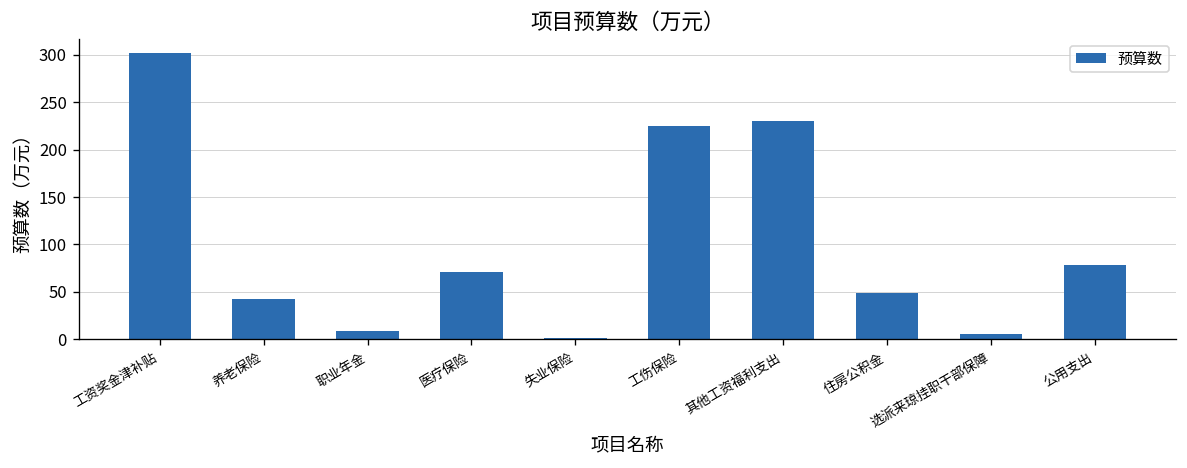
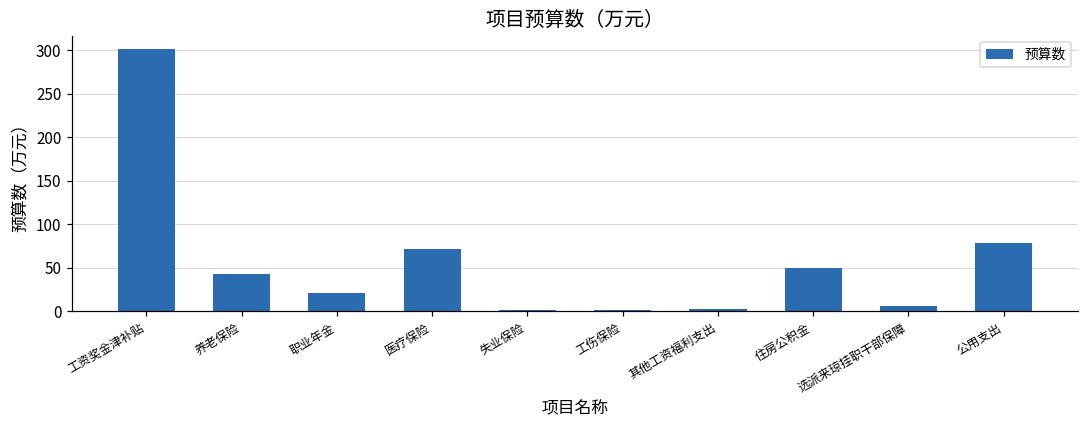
  {
    "工资奖金津补贴": 300,
    "养老保险": 40,
-   "职业年金": 10,
+   "职业年金": 20,
    "医疗保险": 70,
-   "工伤保险": 220,
-   "其他工资福利支出": 230,
+   "工伤保险": 0,
+   "其他工资福利支出": 0,
    "住房公积金": 50,
    "选派来琼挂职干部保障": 10,
    "公用支出": 80
  }
